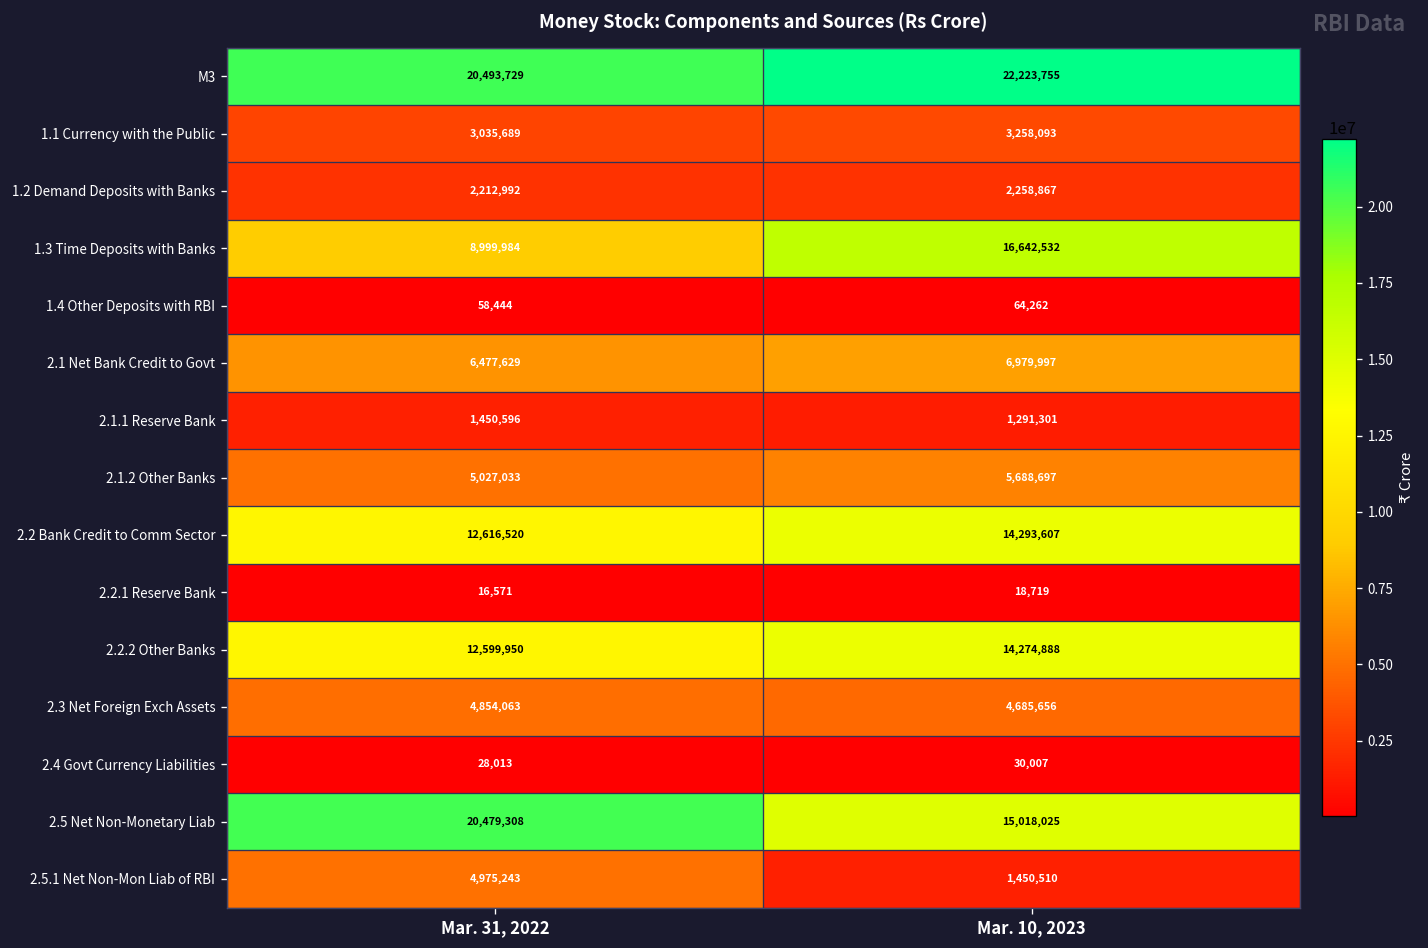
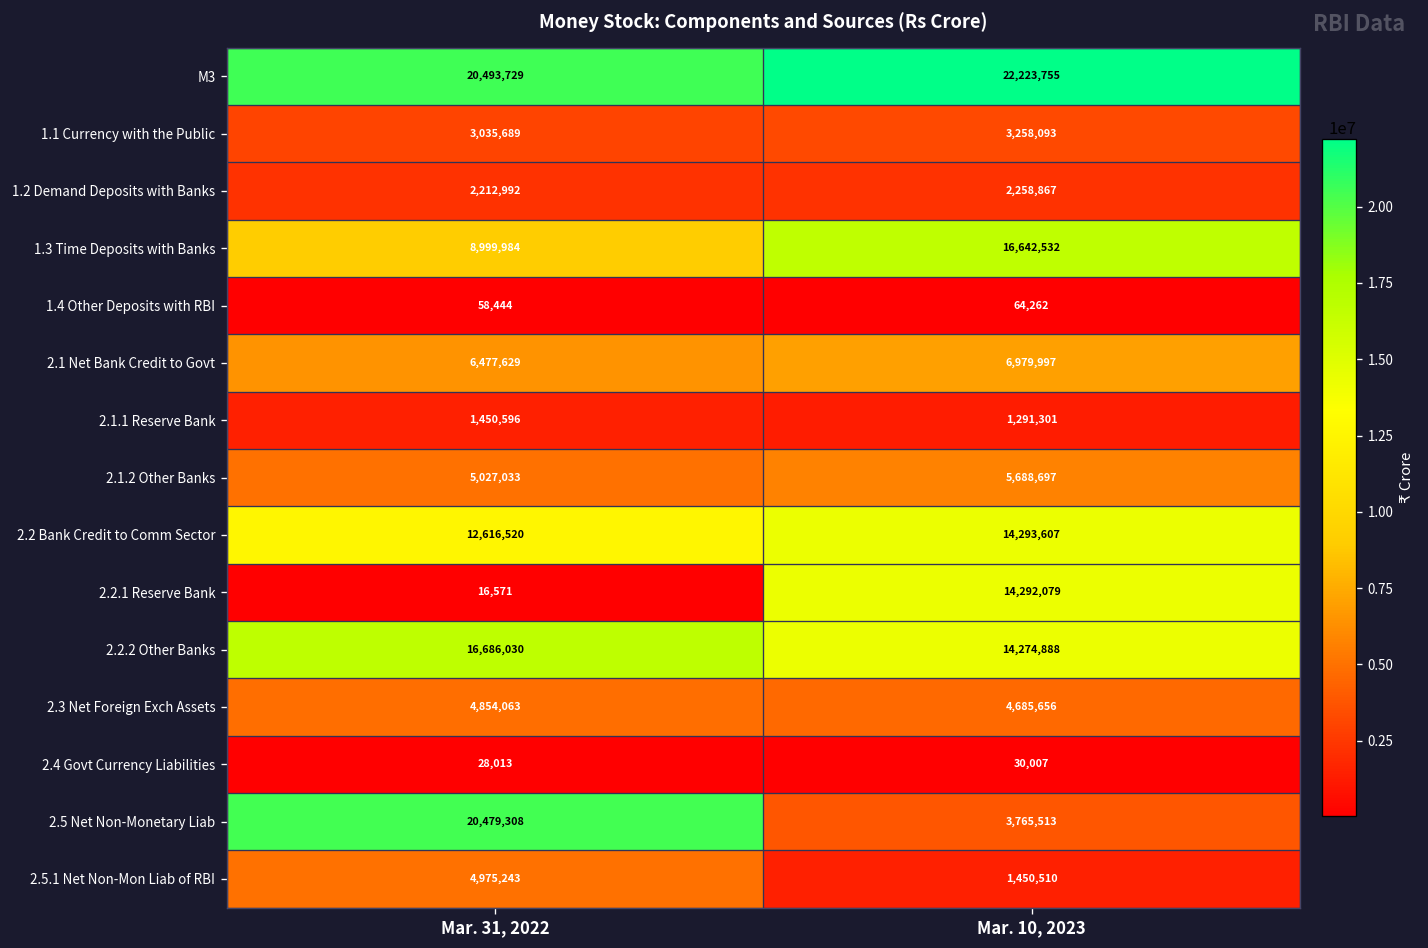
  {
    "M3": {
      "Mar. 31, 2022": "20,493,729",
      "Mar. 10, 2023": "22,223,755"
    },
    "1.1 Currency with the Public": {
      "Mar. 31, 2022": "3,035,689",
      "Mar. 10, 2023": "3,258,093"
    },
    "1.2 Demand Deposits with Banks": {
      "Mar. 31, 2022": "2,212,992",
      "Mar. 10, 2023": "2,258,867"
    },
    "1.3 Time Deposits with Banks": {
      "Mar. 31, 2022": "8,999,984",
      "Mar. 10, 2023": "16,642,532"
    },
    "1.4 Other Deposits with RBI": {
      "Mar. 31, 2022": "58,444",
      "Mar. 10, 2023": "64,262"
    },
    "2.1 Net Bank Credit to Govt": {
      "Mar. 31, 2022": "6,477,629",
      "Mar. 10, 2023": "6,979,997"
    },
    "2.1.1 Reserve Bank": {
      "Mar. 31, 2022": "1,450,596",
      "Mar. 10, 2023": "1,291,301"
    },
    "2.1.2 Other Banks": {
      "Mar. 31, 2022": "5,027,033",
      "Mar. 10, 2023": "5,688,697"
    },
    "2.2 Bank Credit to Comm Sector": {
      "Mar. 31, 2022": "12,616,520",
      "Mar. 10, 2023": "14,293,607"
    },
    "2.2.1 Reserve Bank": {
      "Mar. 31, 2022": "16,571",
-     "Mar. 10, 2023": "18,719"
+     "Mar. 10, 2023": "14,292,079"
    },
    "2.2.2 Other Banks": {
-     "Mar. 31, 2022": "12,599,950",
+     "Mar. 31, 2022": "16,686,030",
      "Mar. 10, 2023": "14,274,888"
    },
    "2.3 Net Foreign Exch Assets": {
      "Mar. 31, 2022": "4,854,063",
      "Mar. 10, 2023": "4,685,656"
    },
    "2.4 Govt Currency Liabilities": {
      "Mar. 31, 2022": "28,013",
      "Mar. 10, 2023": "30,007"
    },
    "2.5 Net Non-Monetary Liab": {
      "Mar. 31, 2022": "20,479,308",
-     "Mar. 10, 2023": "15,018,025"
+     "Mar. 10, 2023": "3,765,513"
    },
    "2.5.1 Net Non-Mon Liab of RBI": {
      "Mar. 31, 2022": "4,975,243",
      "Mar. 10, 2023": "1,450,510"
    }
  }
